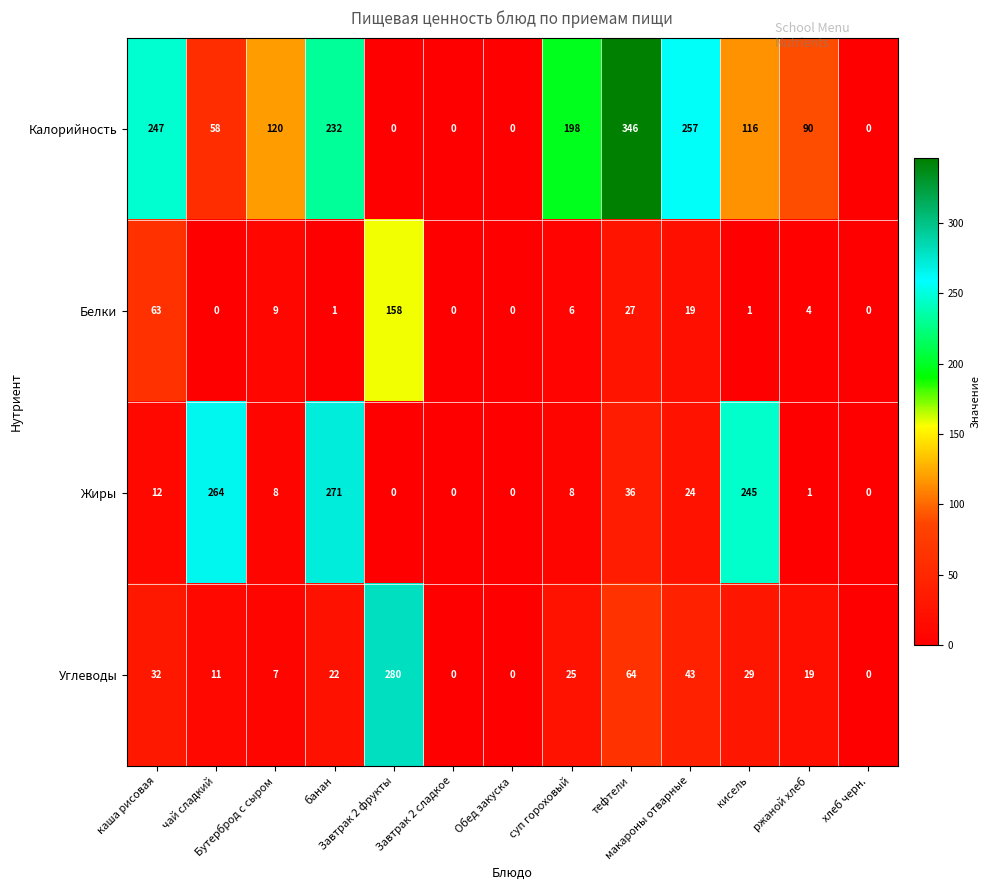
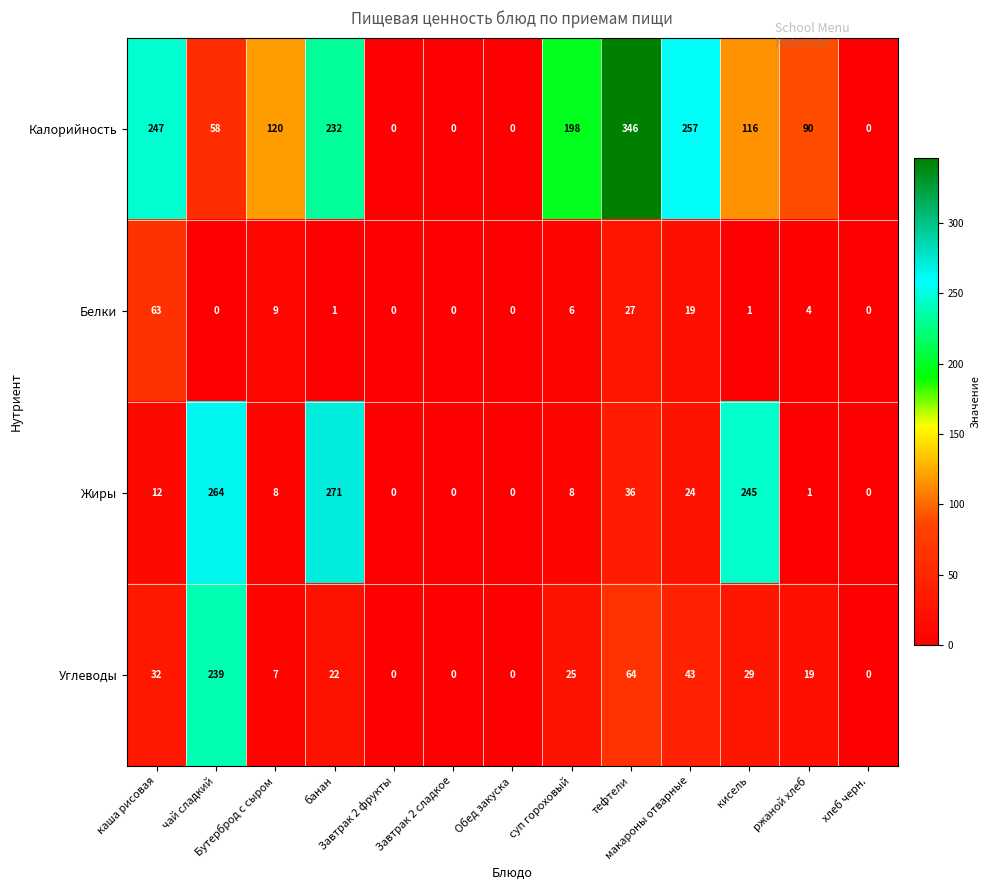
  {
    "Калорийность": {
      "каша рисовая": 247,
      "чай сладкий": 58,
      "Бутерброд с сыром": 120,
      "банан": 232,
      "Завтрак 2 фрукты": 0,
      "Завтрак 2 сладкое": 0,
      "Обед закуска": 0,
      "суп гороховый": 198,
      "тефтели": 346,
      "макароны отварные": 257,
      "кисель": 116,
      "ржаной хлеб": 90,
      "хлеб черн.": 0
    },
    "Белки": {
      "каша рисовая": 63,
      "чай сладкий": 0,
      "Бутерброд с сыром": 9,
      "банан": 1,
-     "Завтрак 2 фрукты": 158,
+     "Завтрак 2 фрукты": 0,
      "Завтрак 2 сладкое": 0,
      "Обед закуска": 0,
      "суп гороховый": 6,
      "тефтели": 27,
      "макароны отварные": 19,
      "кисель": 1,
      "ржаной хлеб": 4,
      "хлеб черн.": 0
    },
    "Жиры": {
      "каша рисовая": 12,
      "чай сладкий": 264,
      "Бутерброд с сыром": 8,
      "банан": 271,
      "Завтрак 2 фрукты": 0,
      "Завтрак 2 сладкое": 0,
      "Обед закуска": 0,
      "суп гороховый": 8,
      "тефтели": 36,
      "макароны отварные": 24,
      "кисель": 245,
      "ржаной хлеб": 1,
      "хлеб черн.": 0
    },
    "Углеводы": {
      "каша рисовая": 32,
-     "чай сладкий": 11,
+     "чай сладкий": 239,
      "Бутерброд с сыром": 7,
      "банан": 22,
-     "Завтрак 2 фрукты": 280,
+     "Завтрак 2 фрукты": 0,
      "Завтрак 2 сладкое": 0,
      "Обед закуска": 0,
      "суп гороховый": 25,
      "тефтели": 64,
      "макароны отварные": 43,
      "кисель": 29,
      "ржаной хлеб": 19,
      "хлеб черн.": 0
    }
  }
